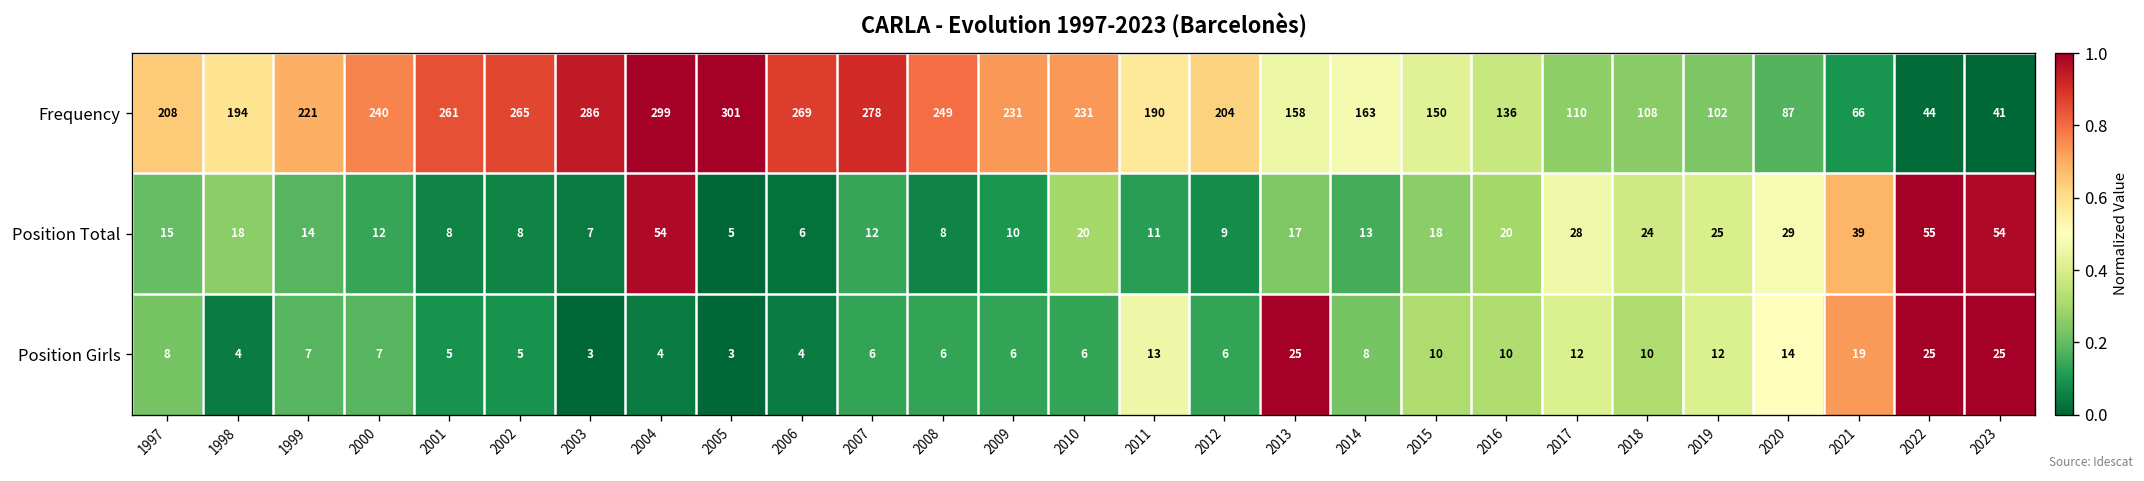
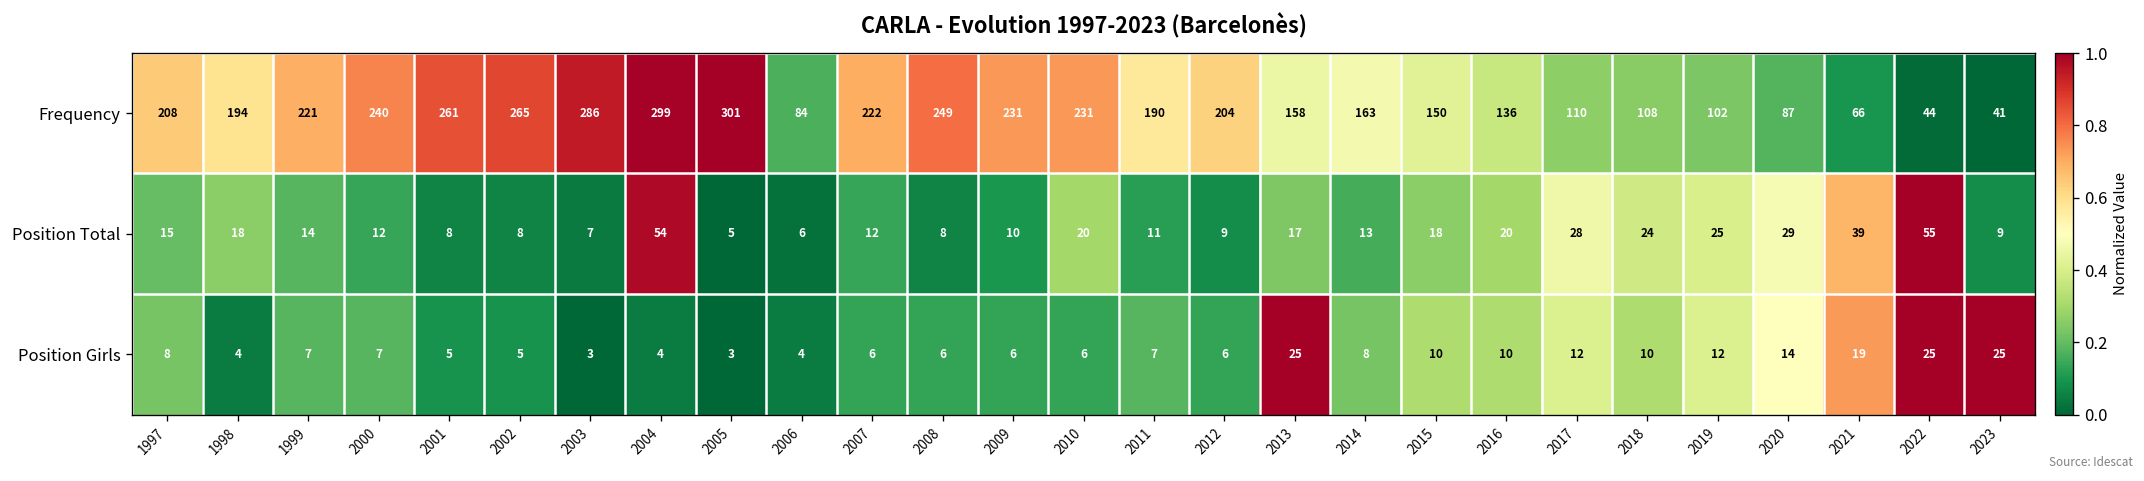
  {
    "Frequency": {
      "1997": 208,
      "1998": 194,
      "1999": 221,
      "2000": 240,
      "2001": 261,
      "2002": 265,
      "2003": 286,
      "2004": 299,
      "2005": 301,
-     "2006": 269,
-     "2007": 278,
+     "2006": 84,
+     "2007": 222,
      "2008": 249,
      "2009": 231,
      "2010": 231,
      "2011": 190,
      "2012": 204,
      "2013": 158,
      "2014": 163,
      "2015": 150,
      "2016": 136,
      "2017": 110,
      "2018": 108,
      "2019": 102,
      "2020": 87,
      "2021": 66,
      "2022": 44,
      "2023": 41
    },
    "Position Total": {
      "1997": 15,
      "1998": 18,
      "1999": 14,
      "2000": 12,
      "2001": 8,
      "2002": 8,
      "2003": 7,
      "2004": 54,
      "2005": 5,
      "2006": 6,
      "2007": 12,
      "2008": 8,
      "2009": 10,
      "2010": 20,
      "2011": 11,
      "2012": 9,
      "2013": 17,
      "2014": 13,
      "2015": 18,
      "2016": 20,
      "2017": 28,
      "2018": 24,
      "2019": 25,
      "2020": 29,
      "2021": 39,
      "2022": 55,
-     "2023": 54
+     "2023": 9
    },
    "Position Girls": {
      "1997": 8,
      "1998": 4,
      "1999": 7,
      "2000": 7,
      "2001": 5,
      "2002": 5,
      "2003": 3,
      "2004": 4,
      "2005": 3,
      "2006": 4,
      "2007": 6,
      "2008": 6,
      "2009": 6,
      "2010": 6,
-     "2011": 13,
+     "2011": 7,
      "2012": 6,
      "2013": 25,
      "2014": 8,
      "2015": 10,
      "2016": 10,
      "2017": 12,
      "2018": 10,
      "2019": 12,
      "2020": 14,
      "2021": 19,
      "2022": 25,
      "2023": 25
    }
  }
